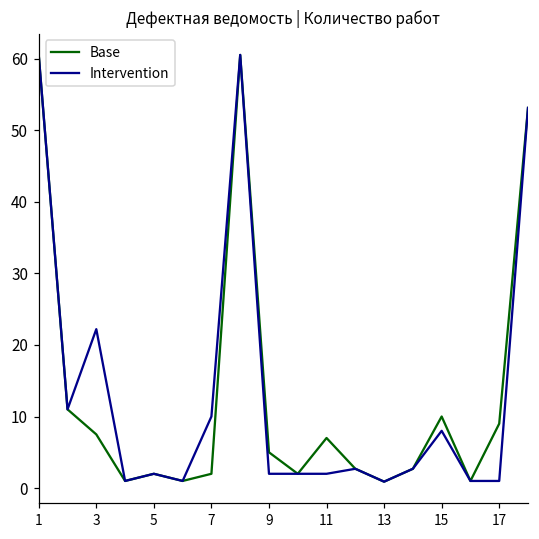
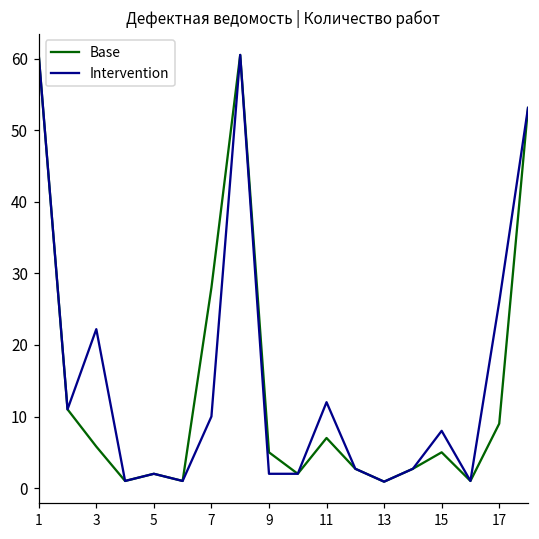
  {
    "Base": {
-     "3": 8,
-     "7": 2,
+     "3": 6,
+     "7": 28,
      "9": 5,
      "11": 7,
-     "15": 10,
+     "15": 5,
      "17": 9
    },
    "Intervention": {
      "3": 22,
      "7": 10,
      "9": 2,
-     "11": 2,
+     "11": 12,
      "15": 8,
-     "17": 1
+     "17": 26
    }
  }
